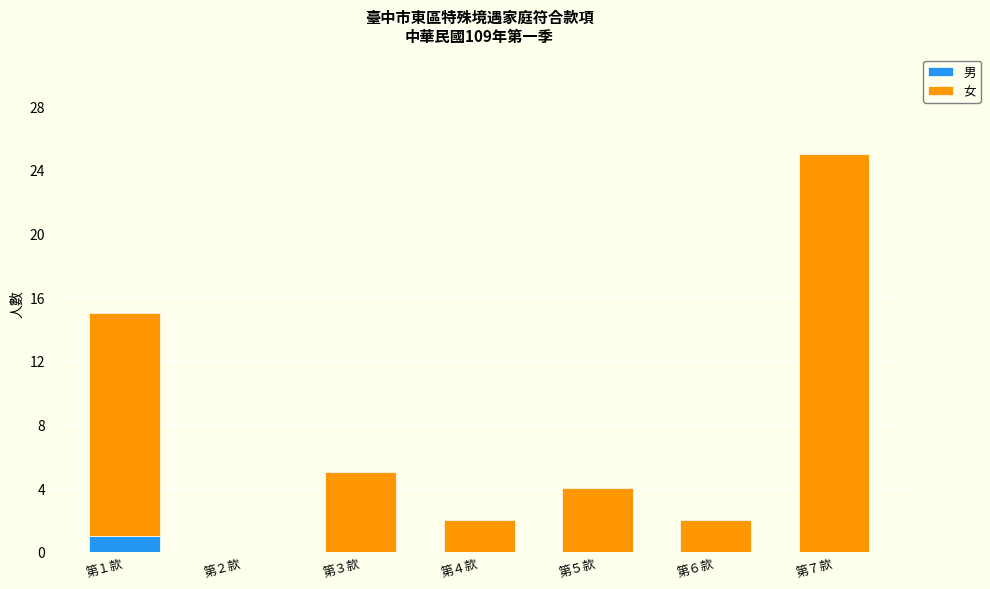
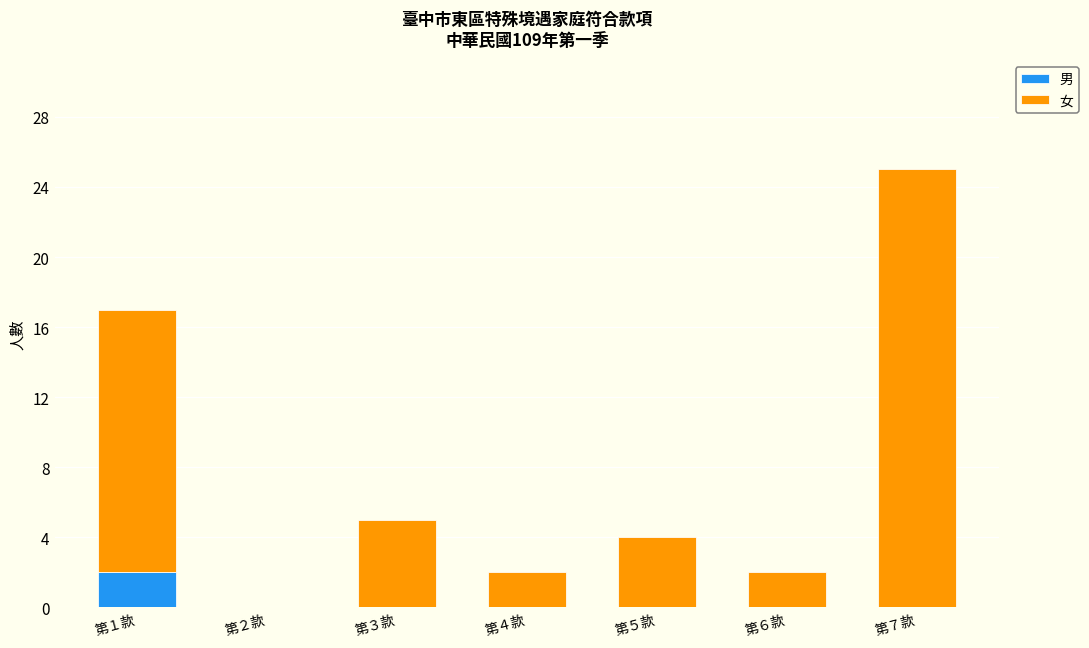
  {
    "男": {
-     "第１款": 1,
+     "第１款": 2,
      "第２款": 0,
      "第３款": 0,
      "第４款": 0,
      "第５款": 0,
      "第６款": 0,
      "第７款": 0
    },
    "女": {
-     "第１款": 14,
+     "第１款": 15,
      "第２款": 0,
      "第３款": 5,
      "第４款": 2,
      "第５款": 4,
      "第６款": 2,
      "第７款": 25
    }
  }
